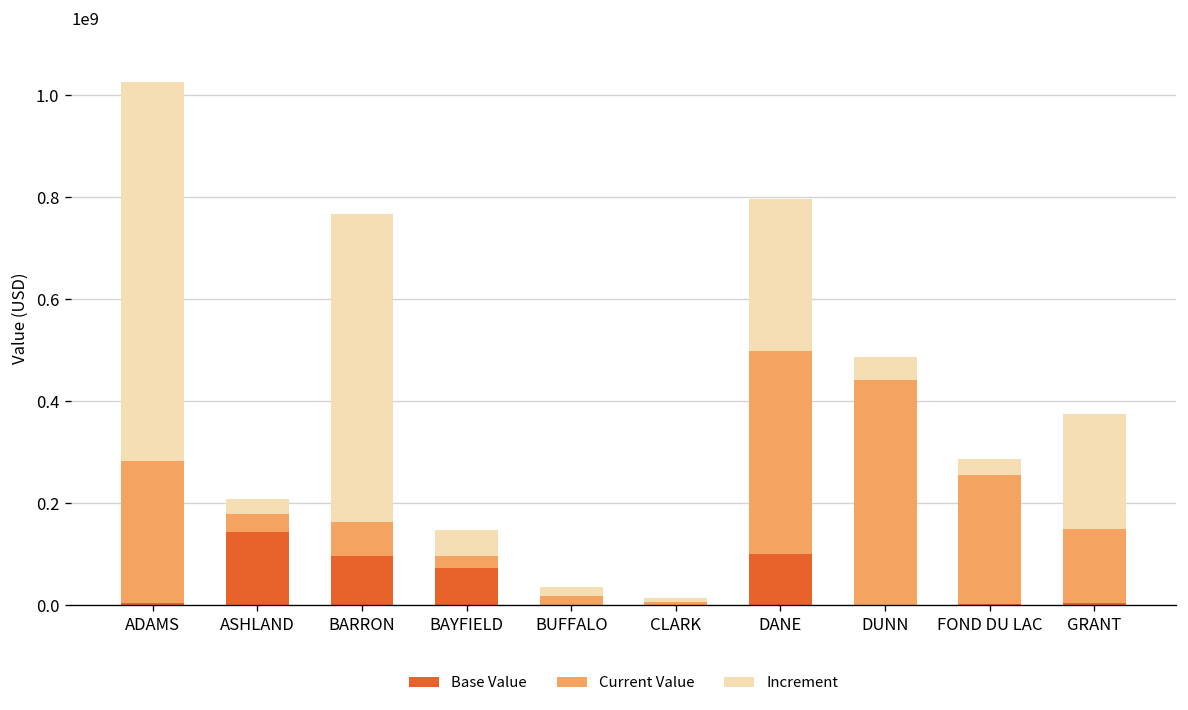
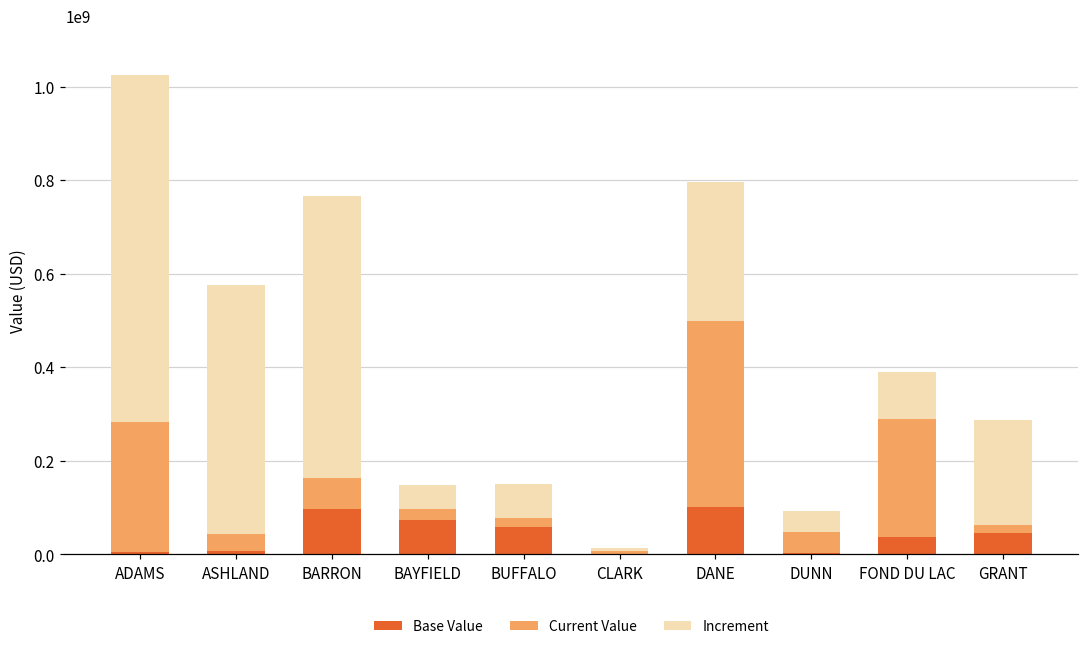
  {
    "Base Value": {
-     "ASHLAND": 140000000,
+     "ASHLAND": 10000000,
      "BARRON": 100000000,
      "BAYFIELD": 70000000,
-     "BUFFALO": 0,
+     "BUFFALO": 60000000,
      "DANE": 100000000,
-     "FOND DU LAC": 0,
-     "GRANT": 0
+     "FOND DU LAC": 40000000,
+     "GRANT": 50000000
    },
    "Current Value": {
      "ADAMS": 280000000,
      "ASHLAND": 40000000,
      "BARRON": 70000000,
      "BAYFIELD": 20000000,
      "BUFFALO": 20000000,
      "CLARK": 10000000,
      "DANE": 400000000,
-     "DUNN": 440000000,
+     "DUNN": 50000000,
      "FOND DU LAC": 250000000,
-     "GRANT": 150000000
+     "GRANT": 20000000
    },
    "Increment": {
      "ADAMS": 740000000,
-     "ASHLAND": 30000000,
+     "ASHLAND": 530000000,
      "BARRON": 600000000,
      "BAYFIELD": 50000000,
-     "BUFFALO": 20000000,
+     "BUFFALO": 70000000,
      "CLARK": 10000000,
      "DANE": 300000000,
      "DUNN": 40000000,
-     "FOND DU LAC": 30000000,
+     "FOND DU LAC": 100000000,
      "GRANT": 220000000
    }
  }
